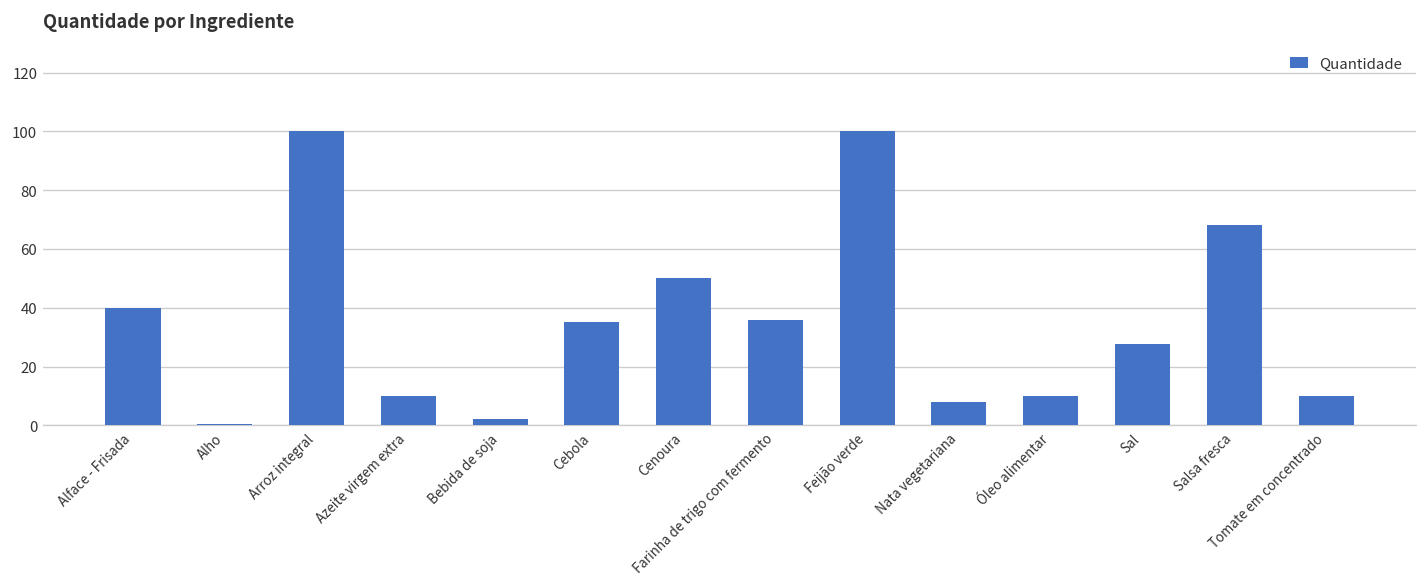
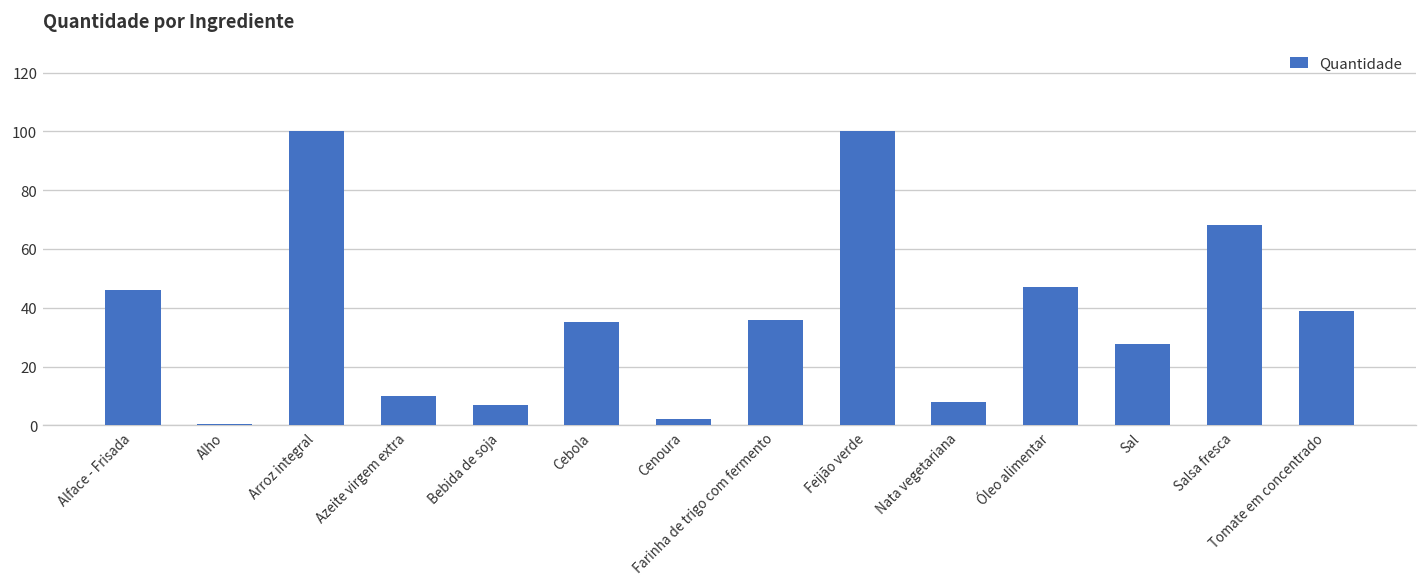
  {
-   "Alface - Frisada": 40,
+   "Alface - Frisada": 46,
    "Arroz integral": 100,
    "Azeite virgem extra": 10,
-   "Bebida de soja": 2,
+   "Bebida de soja": 7,
    "Cebola": 35,
-   "Cenoura": 50,
+   "Cenoura": 2,
    "Farinha de trigo com fermento": 36,
    "Feijão verde": 100,
    "Nata vegetariana": 8,
-   "Óleo alimentar": 10,
+   "Óleo alimentar": 47,
    "Sal": 28,
    "Salsa fresca": 68,
-   "Tomate em concentrado": 10
+   "Tomate em concentrado": 39
  }
